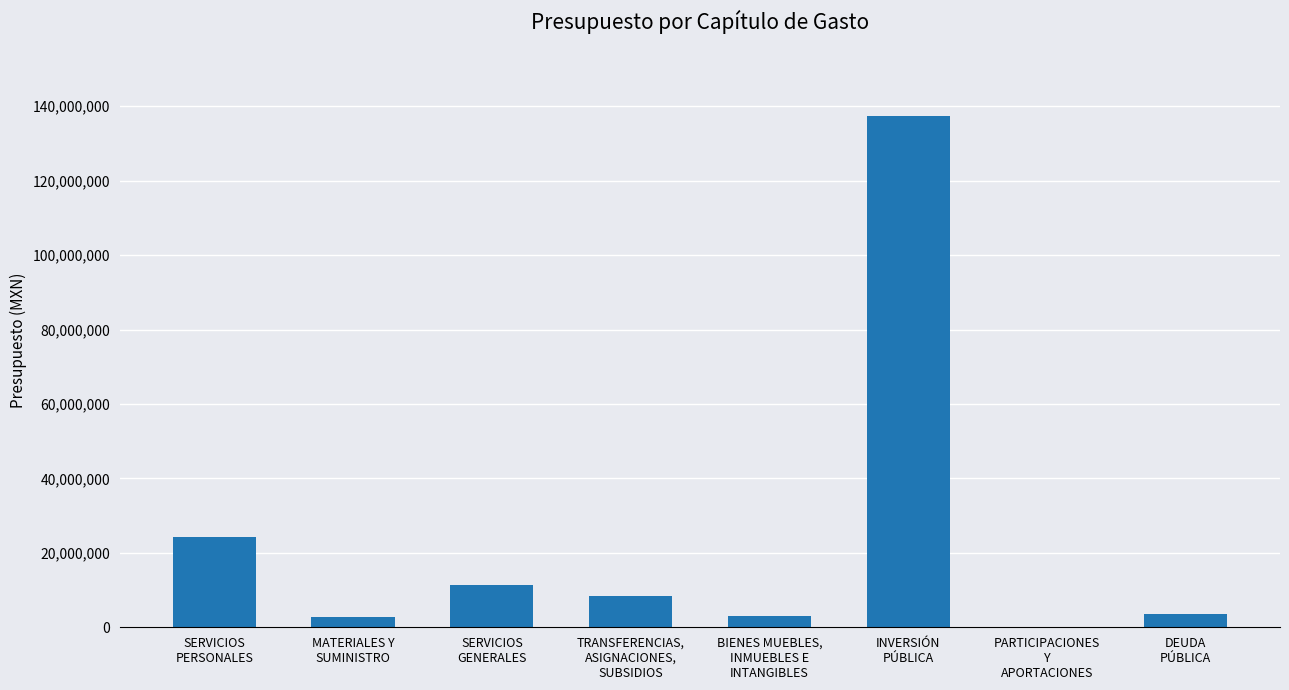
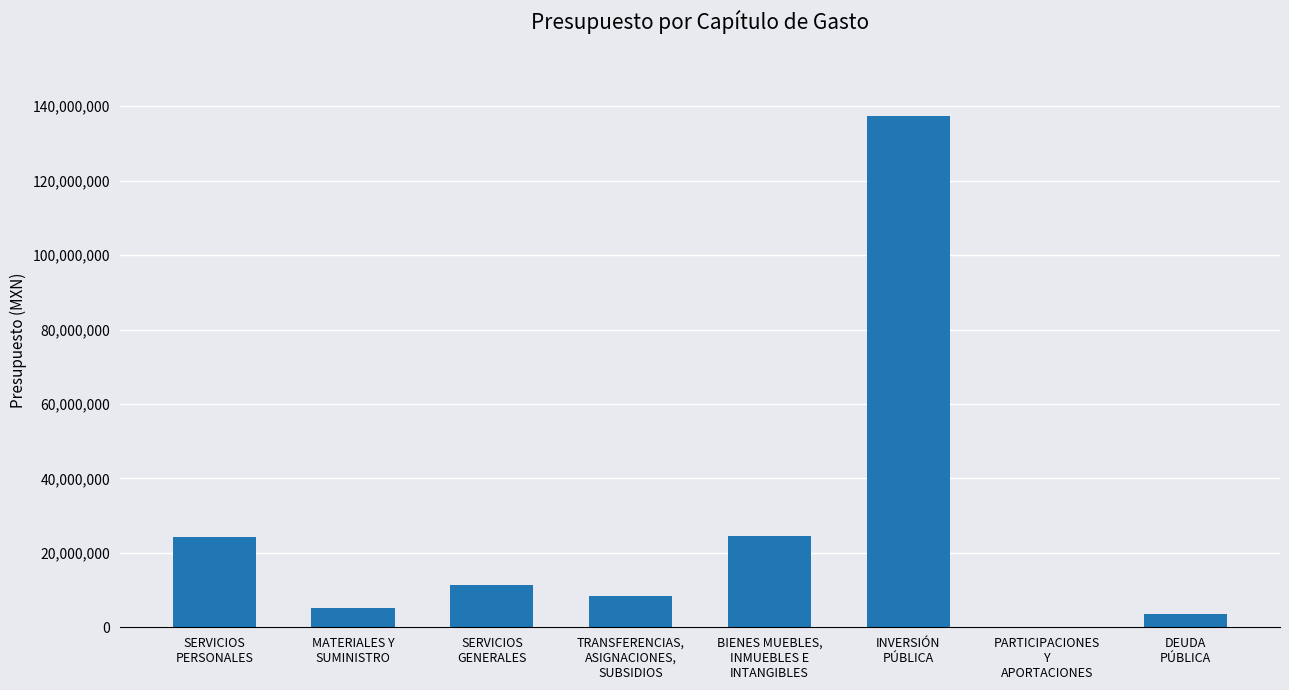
  {
    "SERVICIOS PERSONALES": "24,000,000",
-   "MATERIALES Y SUMINISTRO": "3,000,000",
+   "MATERIALES Y SUMINISTRO": "5,000,000",
    "SERVICIOS GENERALES": "11,000,000",
    "TRANSFERENCIAS, ASIGNACIONES, SUBSIDIOS": "8,000,000",
-   "BIENES MUEBLES, INMUEBLES E INTANGIBLES": "3,000,000",
+   "BIENES MUEBLES, INMUEBLES E INTANGIBLES": "25,000,000",
    "INVERSIÓN PÚBLICA": "138,000,000",
    "PARTICIPACIONES Y APORTACIONES": "0",
    "DEUDA PÚBLICA": "4,000,000"
  }
